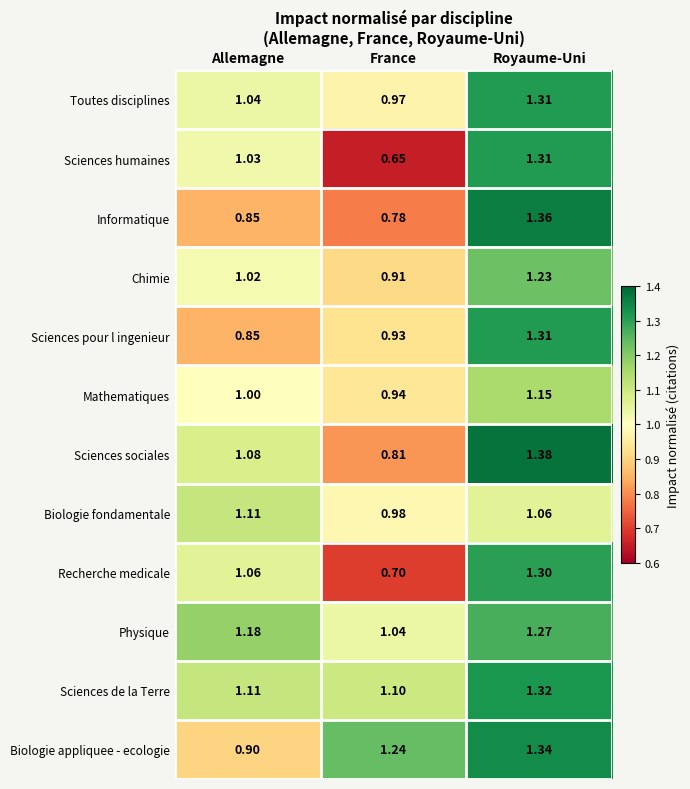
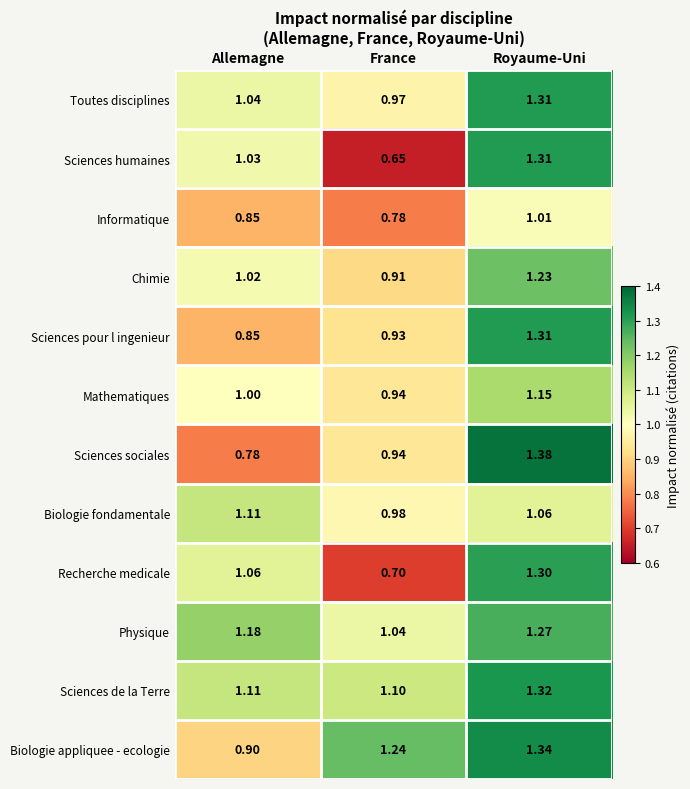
  {
    "Toutes disciplines": {
      "Allemagne": 1.04,
      "France": 0.97,
      "Royaume-Uni": 1.31
    },
    "Sciences humaines": {
      "Allemagne": 1.03,
      "France": 0.65,
      "Royaume-Uni": 1.31
    },
    "Informatique": {
      "Allemagne": 0.85,
      "France": 0.78,
-     "Royaume-Uni": 1.36
+     "Royaume-Uni": 1.01
    },
    "Chimie": {
      "Allemagne": 1.02,
      "France": 0.91,
      "Royaume-Uni": 1.23
    },
    "Sciences pour l ingenieur": {
      "Allemagne": 0.85,
      "France": 0.93,
      "Royaume-Uni": 1.31
    },
    "Mathematiques": {
      "Allemagne": 1.00,
      "France": 0.94,
      "Royaume-Uni": 1.15
    },
    "Sciences sociales": {
-     "Allemagne": 1.08,
-     "France": 0.81,
+     "Allemagne": 0.78,
+     "France": 0.94,
      "Royaume-Uni": 1.38
    },
    "Biologie fondamentale": {
      "Allemagne": 1.11,
      "France": 0.98,
      "Royaume-Uni": 1.06
    },
    "Recherche medicale": {
      "Allemagne": 1.06,
      "France": 0.70,
      "Royaume-Uni": 1.30
    },
    "Physique": {
      "Allemagne": 1.18,
      "France": 1.04,
      "Royaume-Uni": 1.27
    },
    "Sciences de la Terre": {
      "Allemagne": 1.11,
      "France": 1.10,
      "Royaume-Uni": 1.32
    },
    "Biologie appliquee - ecologie": {
      "Allemagne": 0.90,
      "France": 1.24,
      "Royaume-Uni": 1.34
    }
  }
